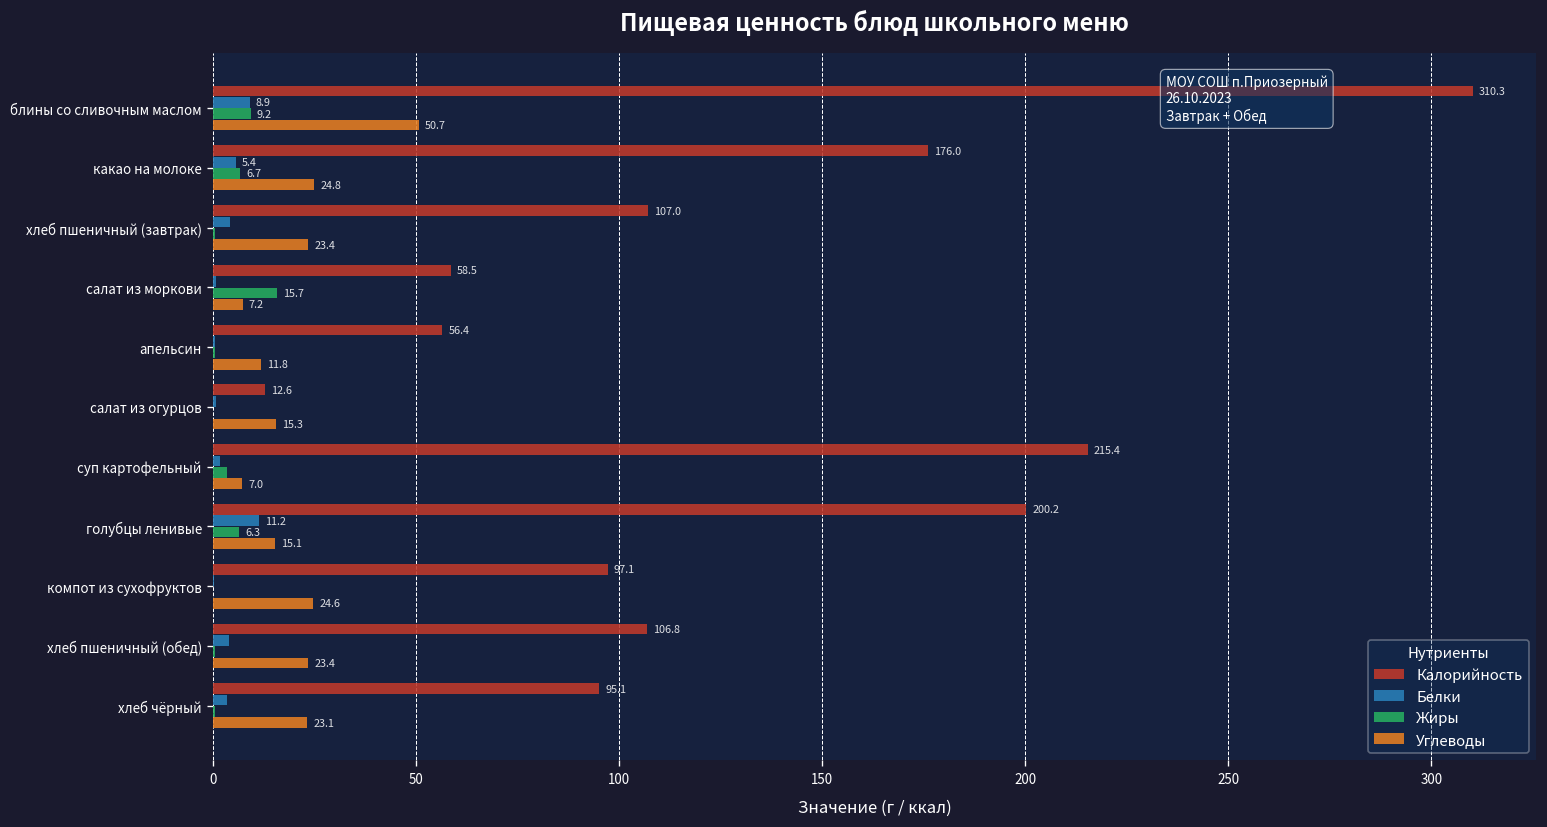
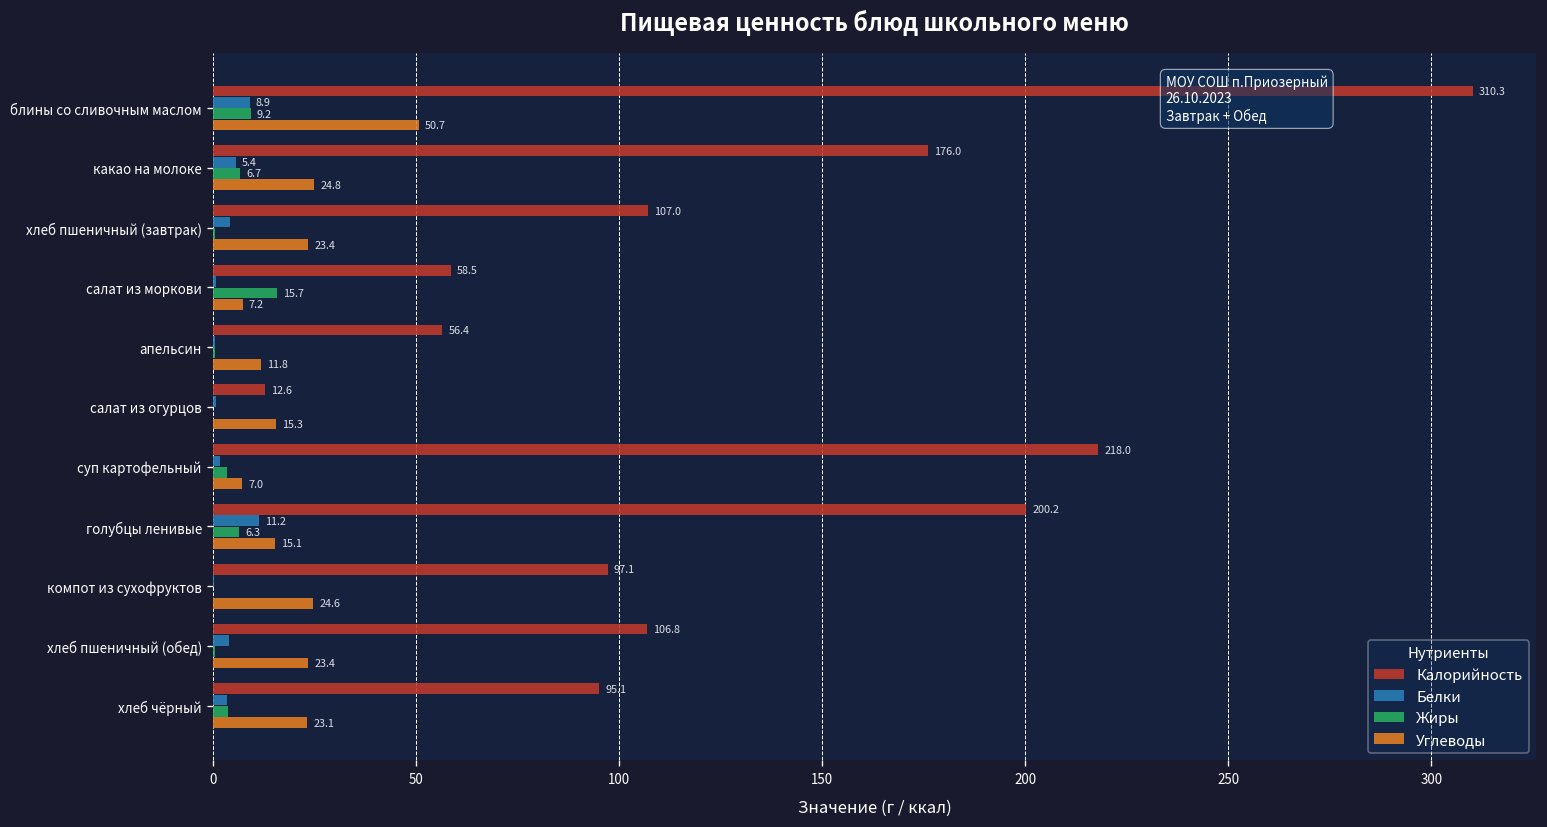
  {
    "Калорийность": {
      "блины со сливочным маслом": 310.3,
      "какао на молоке": 176.0,
      "хлеб пшеничный (завтрак)": 107.0,
      "салат из моркови": 58.5,
      "апельсин": 56.4,
      "салат из огурцов": 12.6,
-     "суп картофельный": 215.4,
+     "суп картофельный": 218.0,
      "голубцы ленивые": 200.2,
      "компот из сухофруктов": 97.1,
      "хлеб пшеничный (обед)": 106.8,
      "хлеб чёрный": 95.1
    },
    "Белки": {
      "блины со сливочным маслом": 8.9,
      "какао на молоке": 5.4,
      "голубцы ленивые": 11.2
    },
    "Жиры": {
      "салат из огурцов": 0,
      "суп картофельный": 3,
      "компот из сухофруктов": 0,
-     "хлеб чёрный": 1
+     "хлеб чёрный": 4
    },
    "Углеводы": {
      "блины со сливочным маслом": 50.7,
      "какао на молоке": 24.8,
      "хлеб пшеничный (завтрак)": 23.4,
      "салат из моркови": 7.2,
      "апельсин": 11.8,
      "салат из огурцов": 15.3,
      "суп картофельный": 7.0,
      "голубцы ленивые": 15.1,
      "компот из сухофруктов": 24.6,
      "хлеб пшеничный (обед)": 23.4,
      "хлеб чёрный": 23.1
    }
  }
